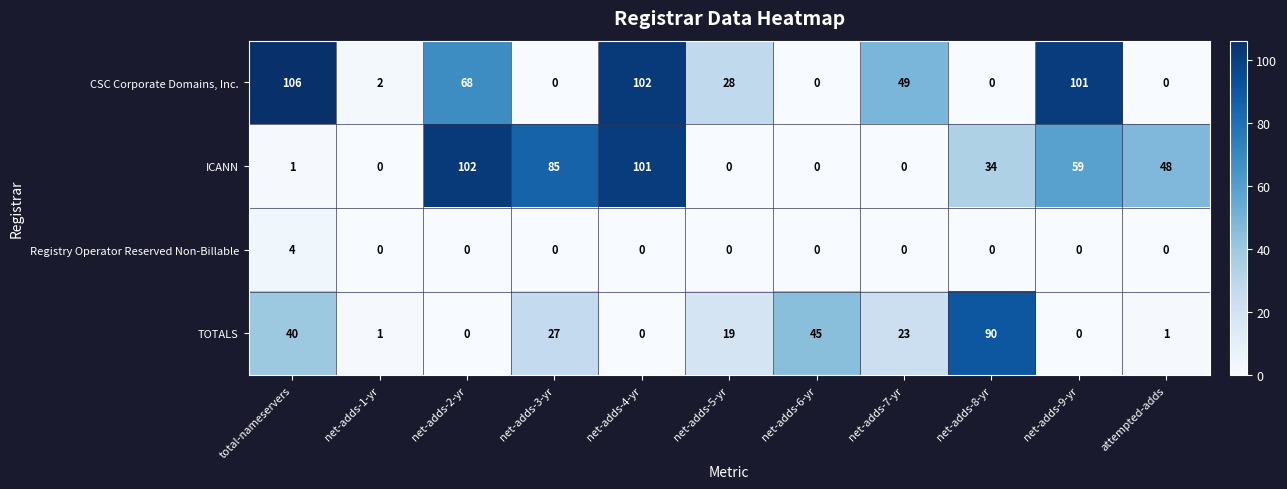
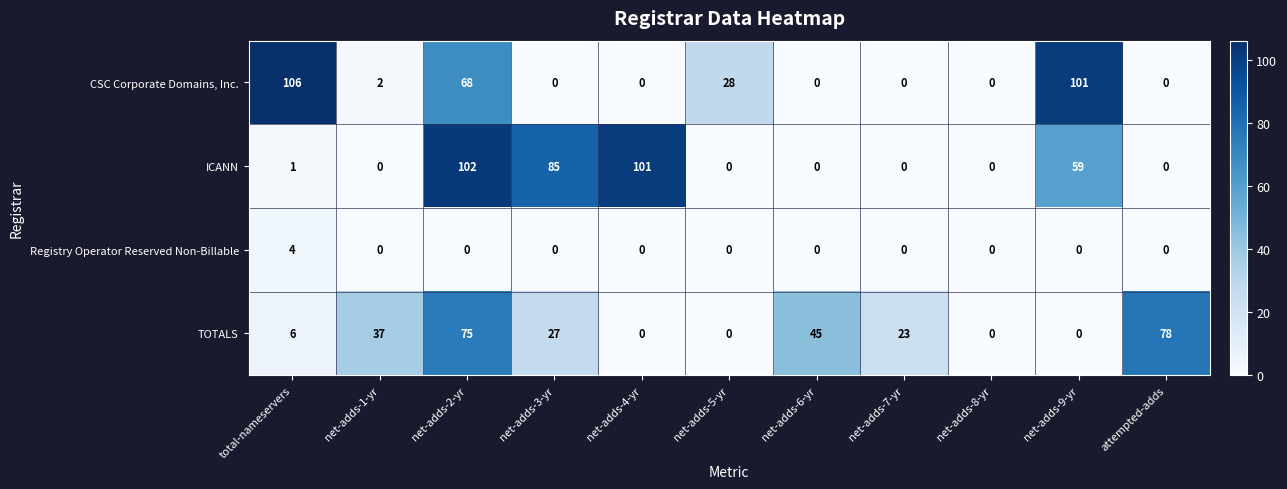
  {
    "CSC Corporate Domains, Inc.": {
      "total-nameservers": 106,
      "net-adds-1-yr": 2,
      "net-adds-2-yr": 68,
      "net-adds-3-yr": 0,
-     "net-adds-4-yr": 102,
+     "net-adds-4-yr": 0,
      "net-adds-5-yr": 28,
      "net-adds-6-yr": 0,
-     "net-adds-7-yr": 49,
+     "net-adds-7-yr": 0,
      "net-adds-8-yr": 0,
      "net-adds-9-yr": 101,
      "attempted-adds": 0
    },
    "ICANN": {
      "total-nameservers": 1,
      "net-adds-1-yr": 0,
      "net-adds-2-yr": 102,
      "net-adds-3-yr": 85,
      "net-adds-4-yr": 101,
      "net-adds-5-yr": 0,
      "net-adds-6-yr": 0,
      "net-adds-7-yr": 0,
-     "net-adds-8-yr": 34,
+     "net-adds-8-yr": 0,
      "net-adds-9-yr": 59,
-     "attempted-adds": 48
+     "attempted-adds": 0
    },
    "Registry Operator Reserved Non-Billable": {
      "total-nameservers": 4,
      "net-adds-1-yr": 0,
      "net-adds-2-yr": 0,
      "net-adds-3-yr": 0,
      "net-adds-4-yr": 0,
      "net-adds-5-yr": 0,
      "net-adds-6-yr": 0,
      "net-adds-7-yr": 0,
      "net-adds-8-yr": 0,
      "net-adds-9-yr": 0,
      "attempted-adds": 0
    },
    "TOTALS": {
-     "total-nameservers": 40,
-     "net-adds-1-yr": 1,
-     "net-adds-2-yr": 0,
+     "total-nameservers": 6,
+     "net-adds-1-yr": 37,
+     "net-adds-2-yr": 75,
      "net-adds-3-yr": 27,
      "net-adds-4-yr": 0,
-     "net-adds-5-yr": 19,
+     "net-adds-5-yr": 0,
      "net-adds-6-yr": 45,
      "net-adds-7-yr": 23,
-     "net-adds-8-yr": 90,
+     "net-adds-8-yr": 0,
      "net-adds-9-yr": 0,
-     "attempted-adds": 1
+     "attempted-adds": 78
    }
  }
